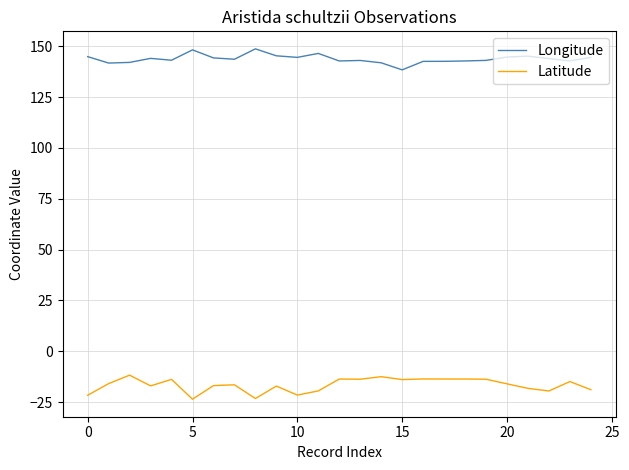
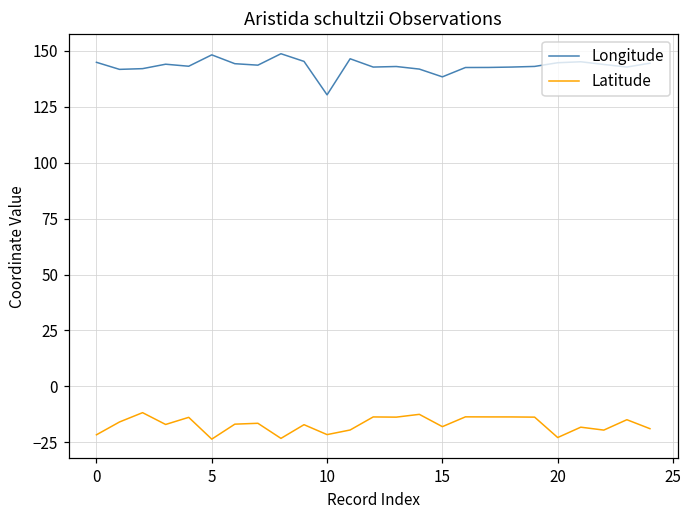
  {
    "Longitude": {
      "0": 145,
      "5": 148,
-     "10": 145,
+     "10": 130,
      "15": 138
    },
    "Latitude": {
      "0": -22,
      "5": -24,
      "10": -22,
-     "15": -14,
-     "20": -16
+     "15": -18,
+     "20": -23
    }
  }
